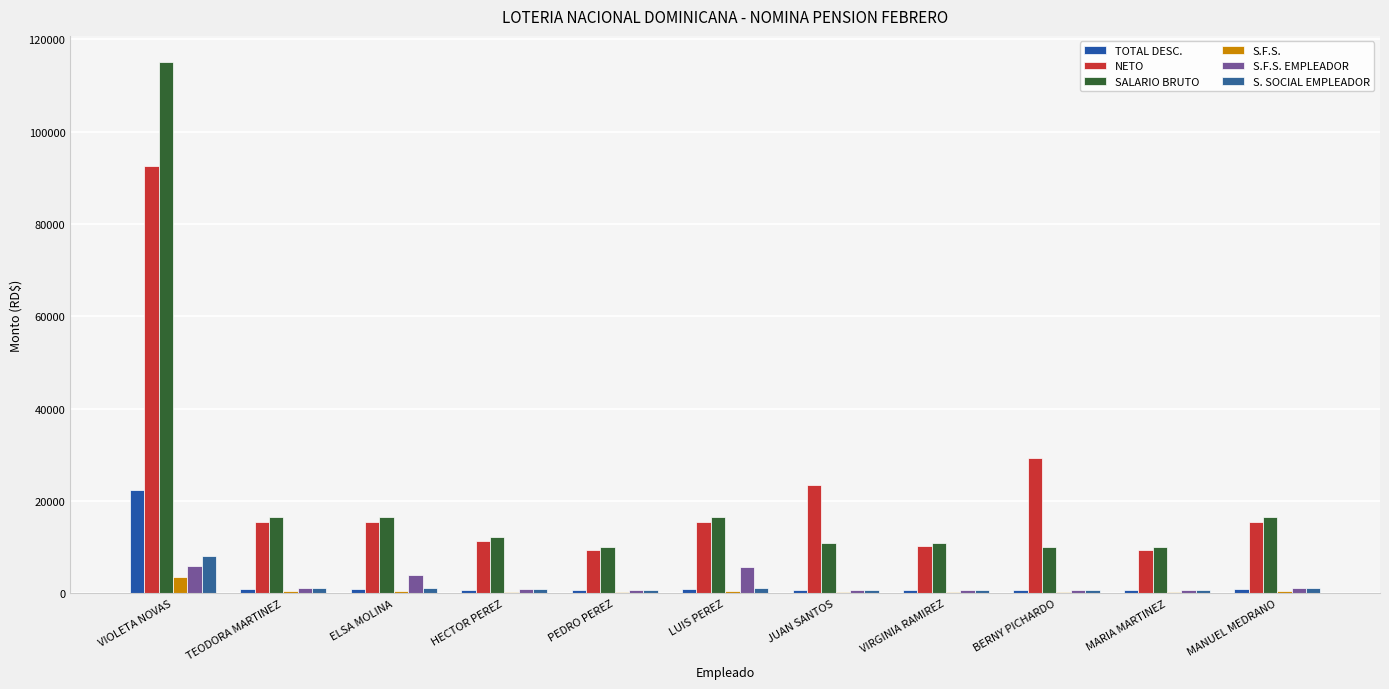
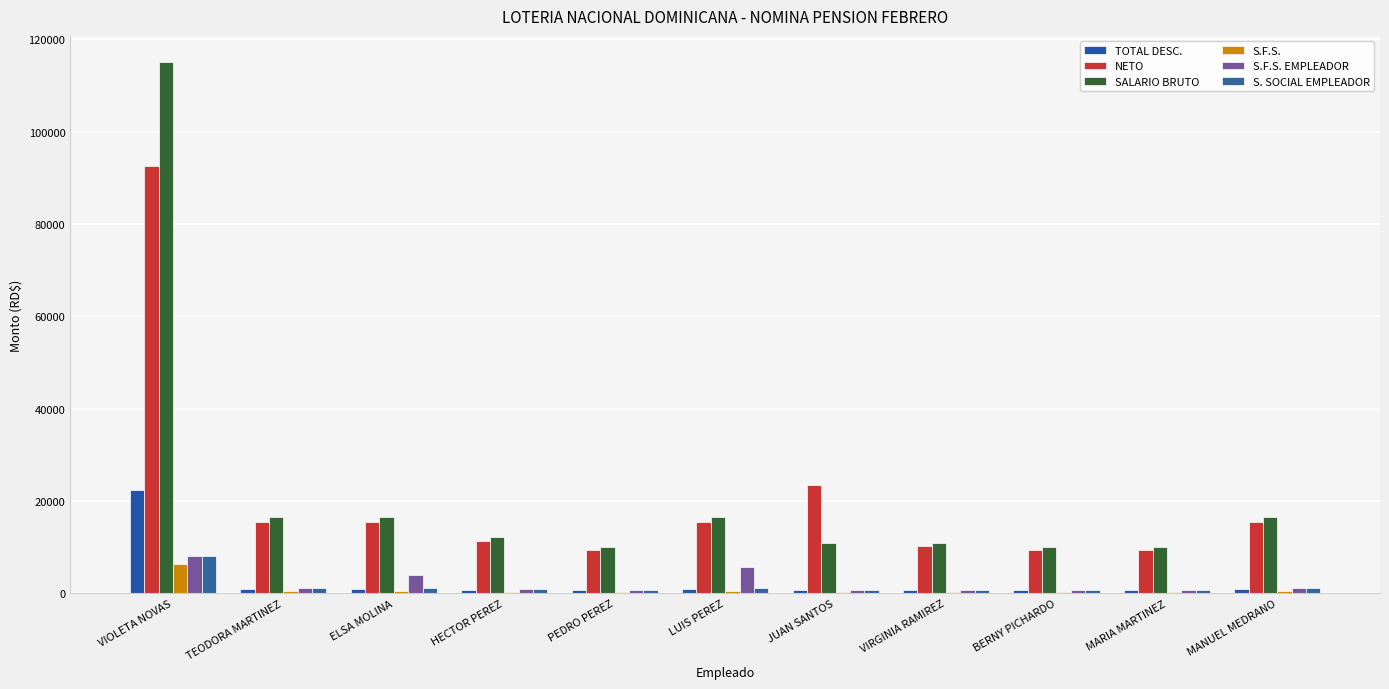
  {
    "NETO": {
      "VIOLETA NOVAS": 93000,
      "TEODORA MARTINEZ": 15000,
      "ELSA MOLINA": 15000,
      "HECTOR PEREZ": 11000,
      "PEDRO PEREZ": 9000,
      "LUIS PEREZ": 15000,
      "JUAN SANTOS": 24000,
      "VIRGINIA RAMIREZ": 10000,
-     "BERNY PICHARDO": 29000,
+     "BERNY PICHARDO": 9000,
      "MARIA MARTINEZ": 9000,
      "MANUEL MEDRANO": 15000
    },
    "SALARIO BRUTO": {
      "VIOLETA NOVAS": 115000,
      "TEODORA MARTINEZ": 17000,
      "ELSA MOLINA": 17000,
      "HECTOR PEREZ": 12000,
      "PEDRO PEREZ": 10000,
      "LUIS PEREZ": 17000,
      "JUAN SANTOS": 11000,
      "VIRGINIA RAMIREZ": 11000,
      "BERNY PICHARDO": 10000,
      "MARIA MARTINEZ": 10000,
      "MANUEL MEDRANO": 17000
    },
    "S.F.S.": {
-     "VIOLETA NOVAS": 3000
+     "VIOLETA NOVAS": 6000
    },
    "S.F.S. EMPLEADOR": {
-     "VIOLETA NOVAS": 6000,
+     "VIOLETA NOVAS": 8000,
      "TEODORA MARTINEZ": 1000,
      "ELSA MOLINA": 4000,
      "HECTOR PEREZ": 1000,
      "PEDRO PEREZ": 1000,
      "LUIS PEREZ": 6000,
      "JUAN SANTOS": 1000,
      "VIRGINIA RAMIREZ": 1000,
      "BERNY PICHARDO": 1000,
      "MARIA MARTINEZ": 1000,
      "MANUEL MEDRANO": 1000
    }
  }
